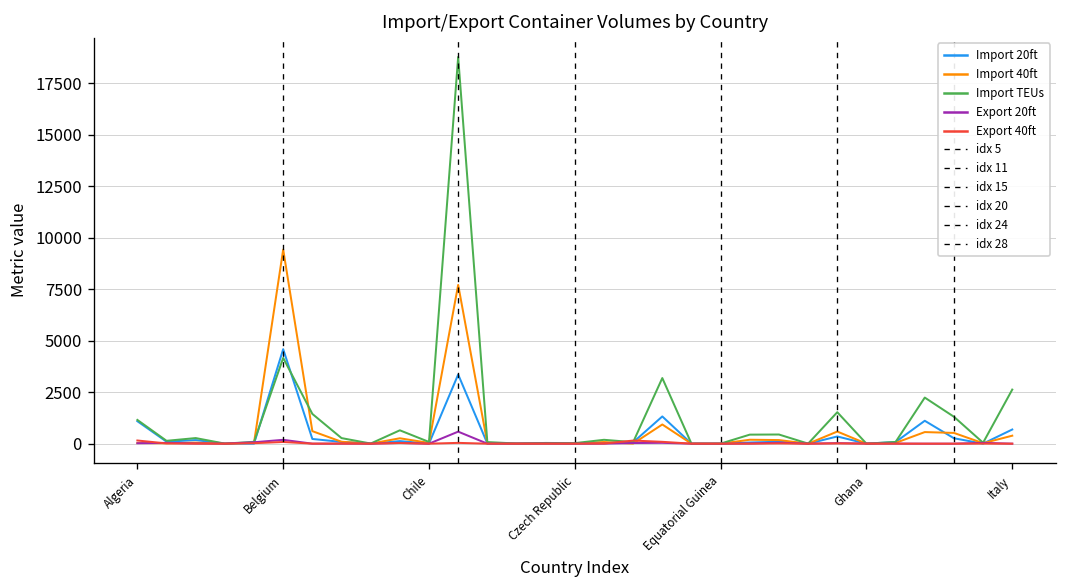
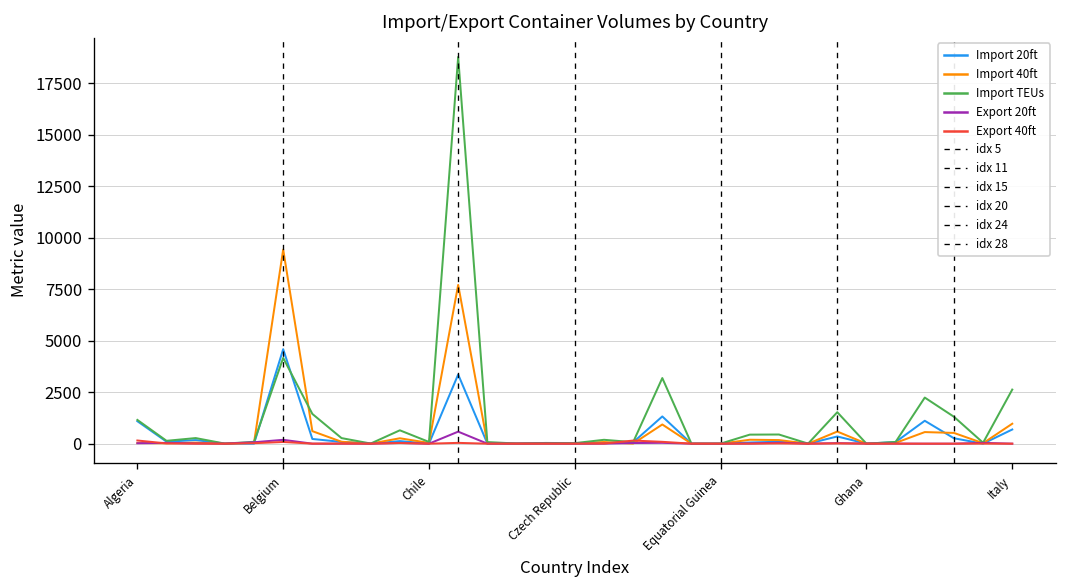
  {
    "Import 20ft": {
      "Belgium": 4600,
      "Italy": 700
    },
    "Import 40ft": {
      "Belgium": 9400,
-     "Italy": 400
+     "Italy": 1000
    },
    "Import TEUs": {
      "Belgium": 4200,
      "Italy": 2600
    }
  }
